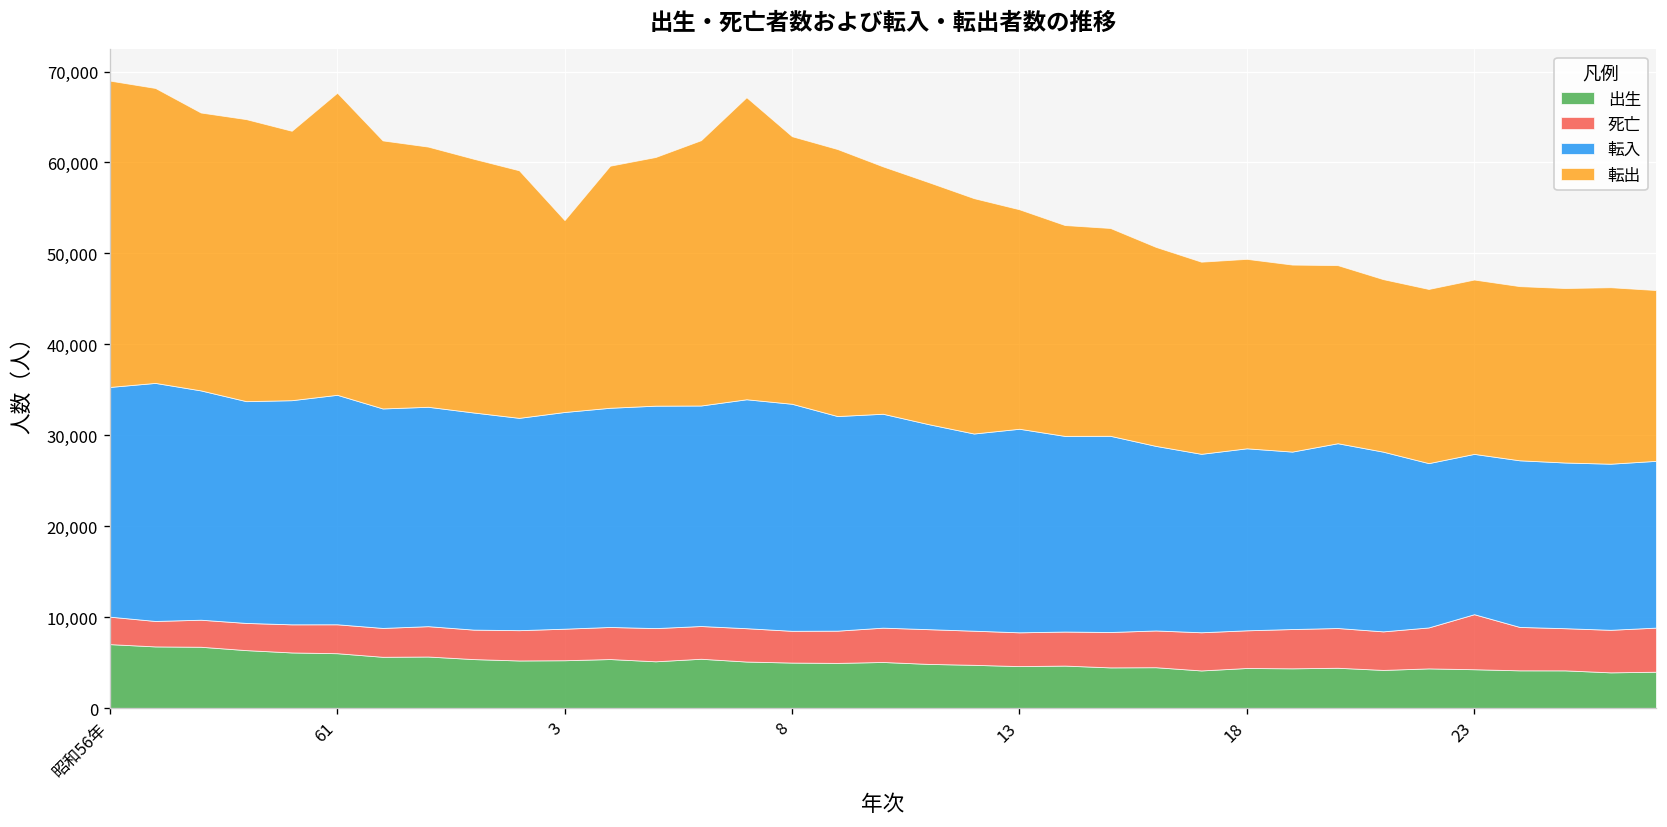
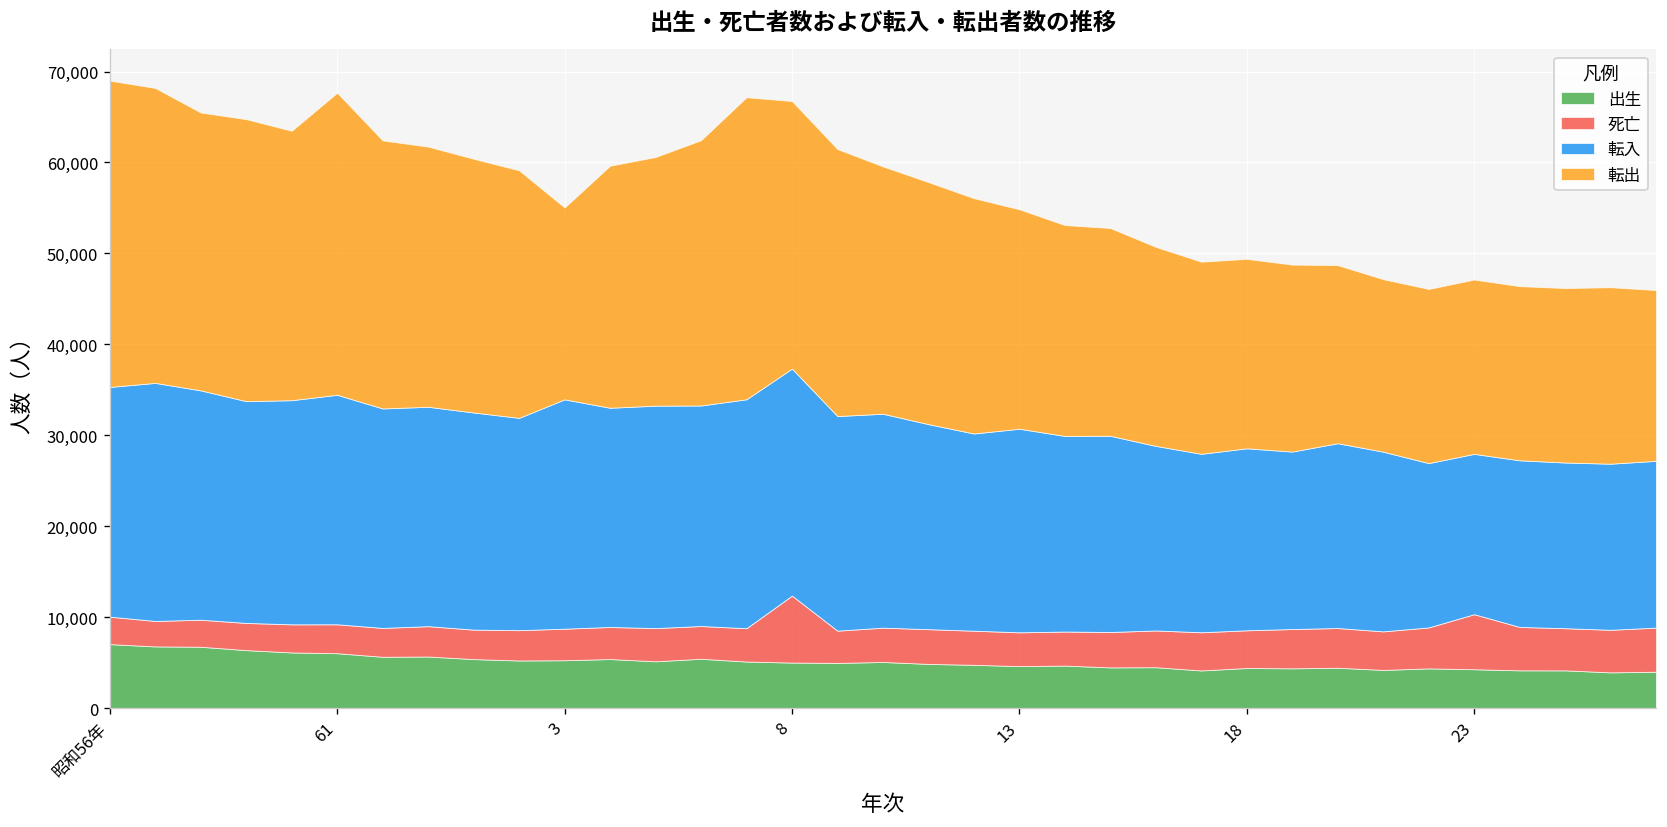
  {
    "出生": {
      "昭和56年": "7,000",
      "61": "6,000",
      "3": "5,000",
      "8": "5,000",
      "13": "5,000",
      "18": "4,000",
      "23": "4,000"
    },
    "死亡": {
      "昭和56年": "3,000",
      "61": "3,000",
      "3": "3,000",
-     "8": "3,000",
+     "8": "7,000",
      "13": "4,000",
      "18": "4,000",
      "23": "6,000"
    },
    "転入": {
      "昭和56年": "25,000",
      "61": "25,000",
-     "3": "24,000",
+     "3": "25,000",
      "8": "25,000",
      "13": "22,000",
      "18": "20,000",
      "23": "18,000"
    },
    "転出": {
      "昭和56年": "34,000",
      "61": "33,000",
      "3": "21,000",
      "8": "29,000",
      "13": "24,000",
      "18": "21,000",
      "23": "19,000"
    }
  }
